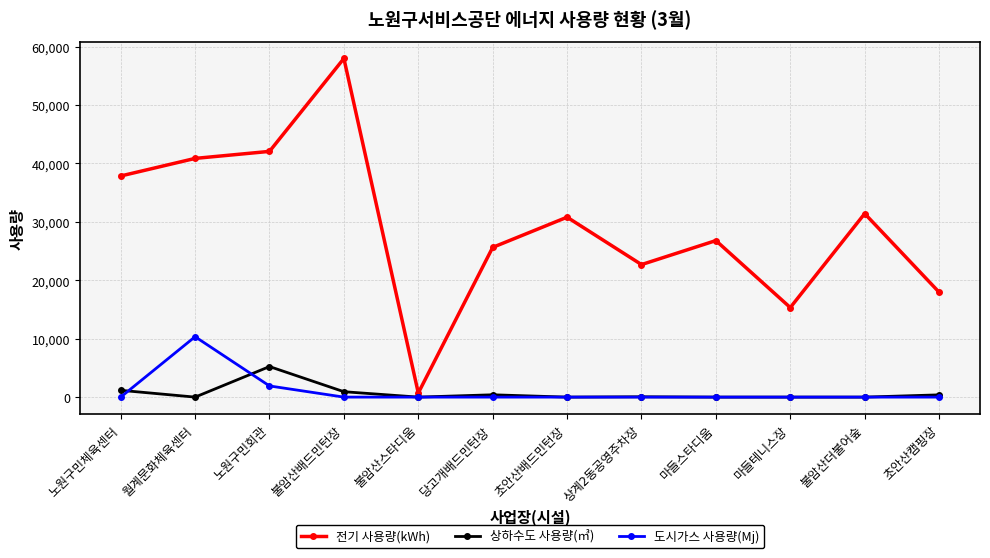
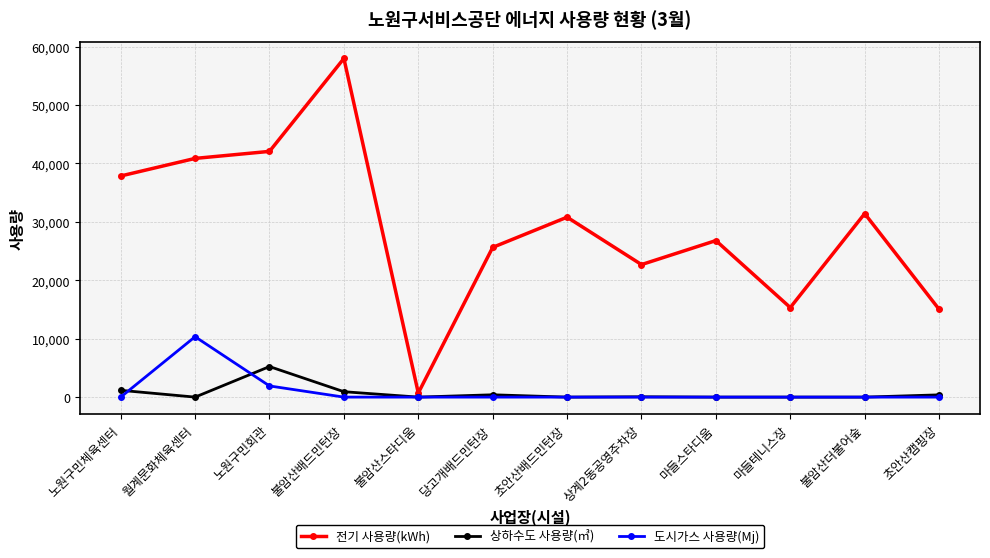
  {
    "전기 사용량(kWh)": {
      "노원구민체육센터": "38,000",
      "월계문화체육센터": "41,000",
      "노원구민회관": "42,000",
      "불암산배드민턴장": "58,000",
      "불암산스타디움": "1,000",
      "당고개배드민턴장": "26,000",
      "초안산배드민턴장": "31,000",
      "상계2동공영주차장": "23,000",
      "마들스타디움": "27,000",
      "마들테니스장": "15,000",
      "불암산더불어숲": "31,000",
-     "초안산캠핑장": "18,000"
+     "초안산캠핑장": "15,000"
    },
    "상하수도 사용량(㎥)": {
      "노원구민체육센터": "1,000",
      "월계문화체육센터": "0",
      "노원구민회관": "5,000",
      "불암산배드민턴장": "1,000"
    },
    "도시가스 사용량(Mj)": {
      "노원구민체육센터": "0",
      "월계문화체육센터": "10,000",
      "노원구민회관": "2,000",
      "불암산배드민턴장": "0"
    }
  }
